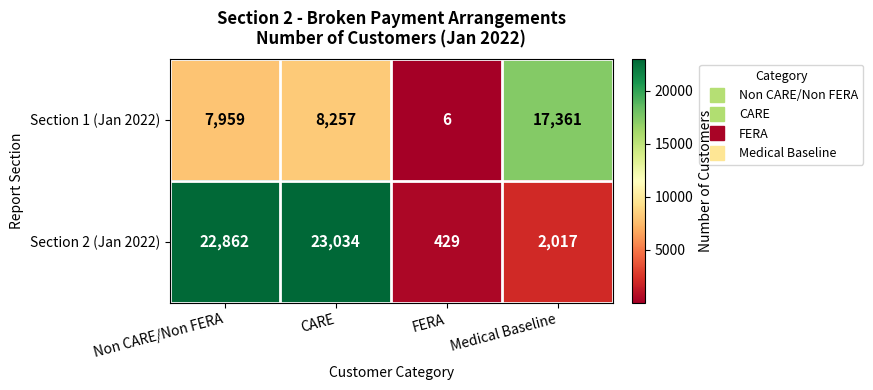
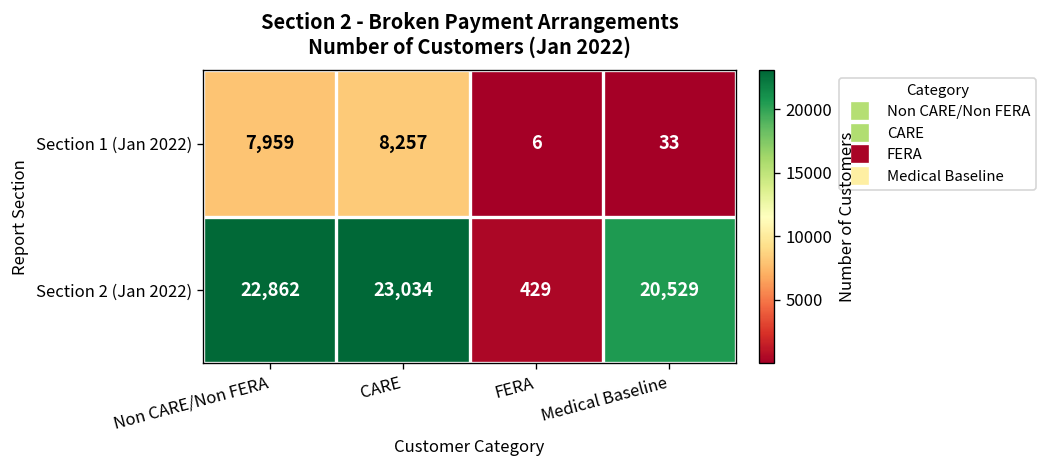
  {
    "Section 1 (Jan 2022)": {
      "Non CARE/Non FERA": "7,959",
      "CARE": "8,257",
      "FERA": "6",
-     "Medical Baseline": "17,361"
+     "Medical Baseline": "33"
    },
    "Section 2 (Jan 2022)": {
      "Non CARE/Non FERA": "22,862",
      "CARE": "23,034",
      "FERA": "429",
-     "Medical Baseline": "2,017"
+     "Medical Baseline": "20,529"
    }
  }
